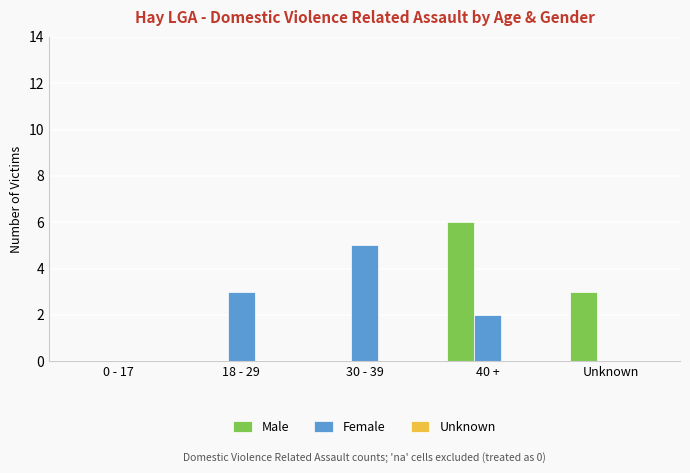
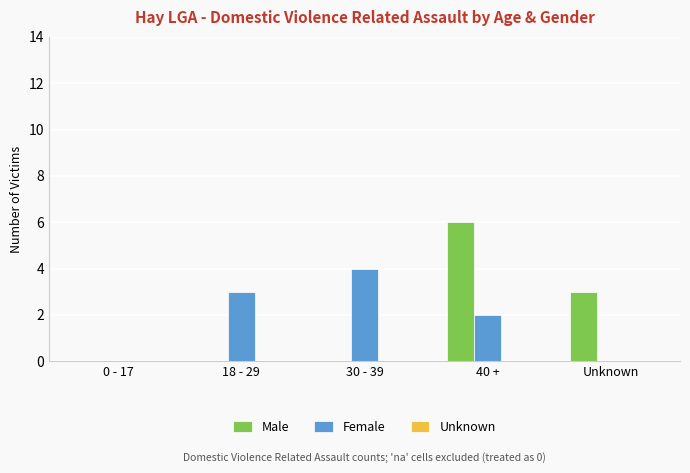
  {
    "Male": {
      "0 - 17": 0,
      "18 - 29": 0,
      "30 - 39": 0,
      "40 +": 6,
      "Unknown": 3
    },
    "Female": {
      "0 - 17": 0,
      "18 - 29": 3,
-     "30 - 39": 5,
+     "30 - 39": 4,
      "40 +": 2,
      "Unknown": 0
    },
    "Unknown": {
      "0 - 17": 0,
      "18 - 29": 0,
      "30 - 39": 0,
      "40 +": 0,
      "Unknown": 0
    }
  }
